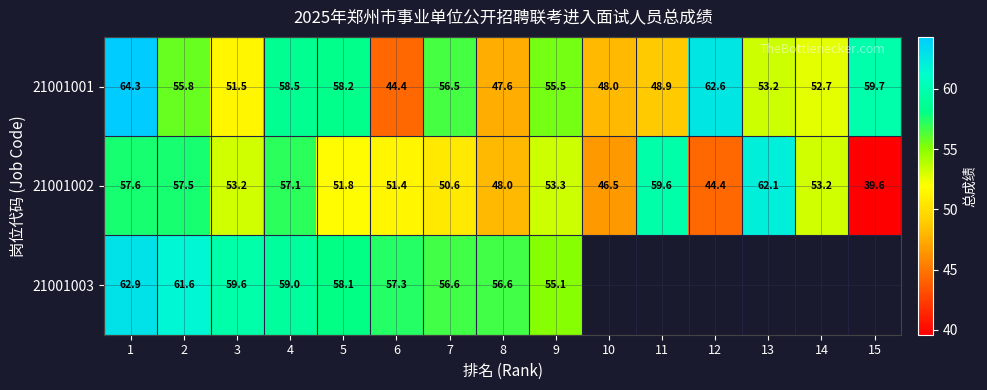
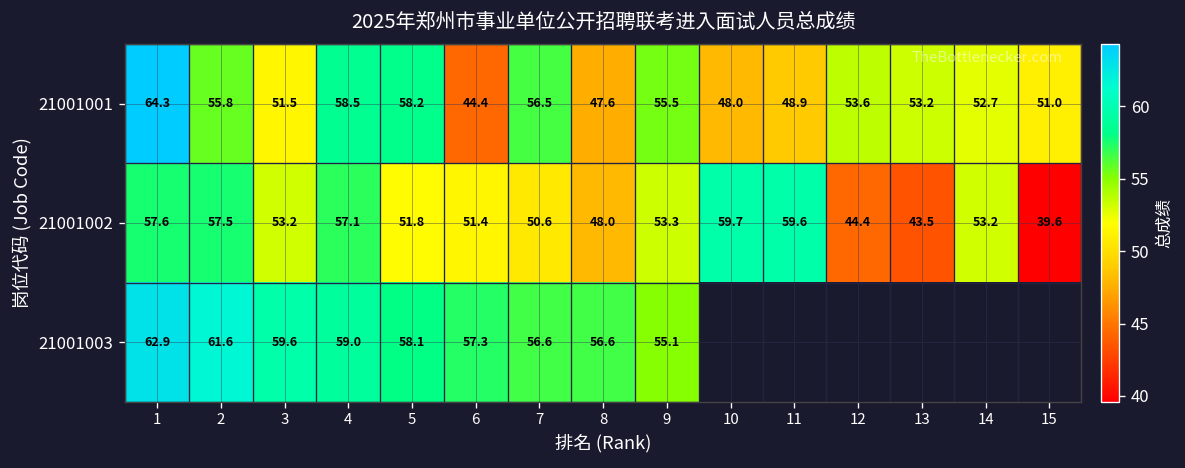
  {
    "21001001": {
      "1": 64.3,
      "2": 55.8,
      "3": 51.5,
      "4": 58.5,
      "5": 58.2,
      "6": 44.4,
      "7": 56.5,
      "8": 47.6,
      "9": 55.5,
      "10": 48.0,
      "11": 48.9,
-     "12": 62.6,
+     "12": 53.6,
      "13": 53.2,
-     "15": 59.7
+     "15": 51.0
    },
    "21001002": {
      "1": 57.6,
      "2": 57.5,
      "3": 53.2,
      "4": 57.1,
      "5": 51.8,
      "6": 51.4,
      "7": 50.6,
      "8": 48.0,
      "9": 53.3,
-     "10": 46.5,
+     "10": 59.7,
      "11": 59.6,
      "12": 44.4,
-     "13": 62.1,
+     "13": 43.5,
      "14": 53.2,
      "15": 39.6
    },
    "21001003": {
      "1": 62.9,
      "2": 61.6,
      "3": 59.6,
      "4": 59.0,
      "5": 58.1,
      "6": 57.3,
      "7": 56.6,
      "8": 56.6,
      "9": 55.1
    }
  }
